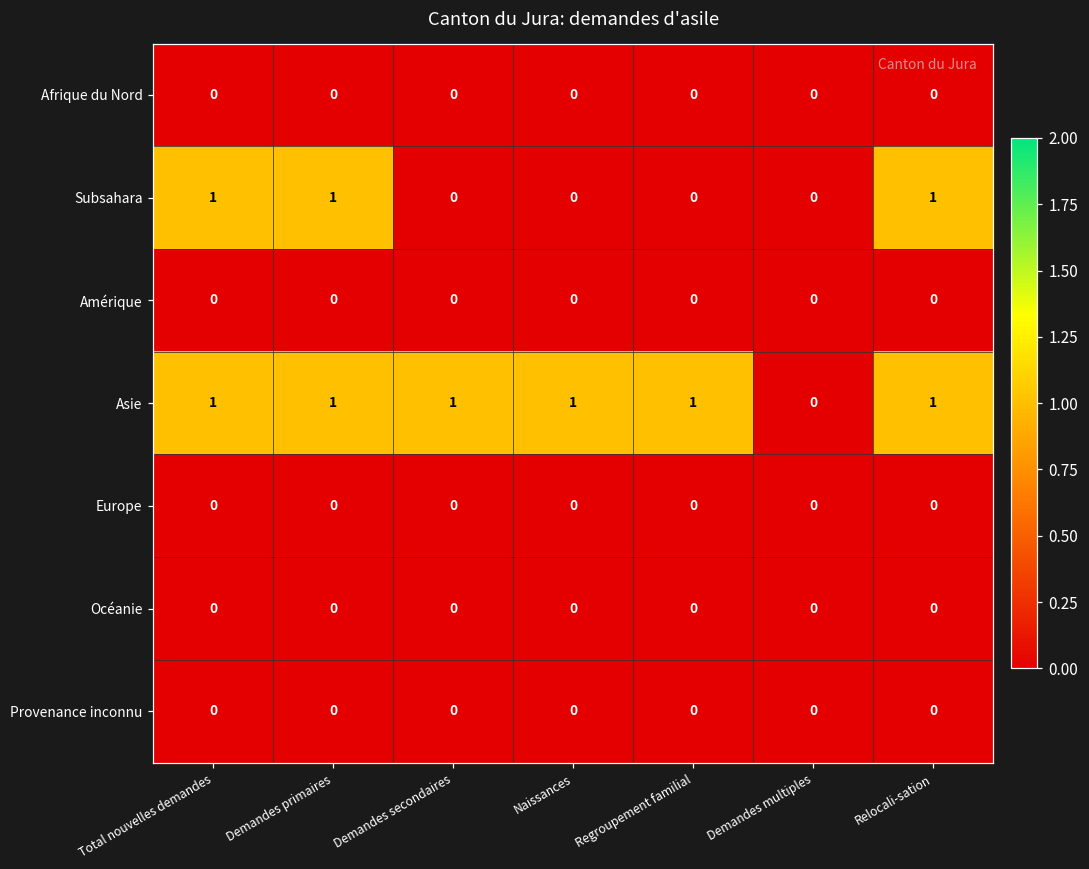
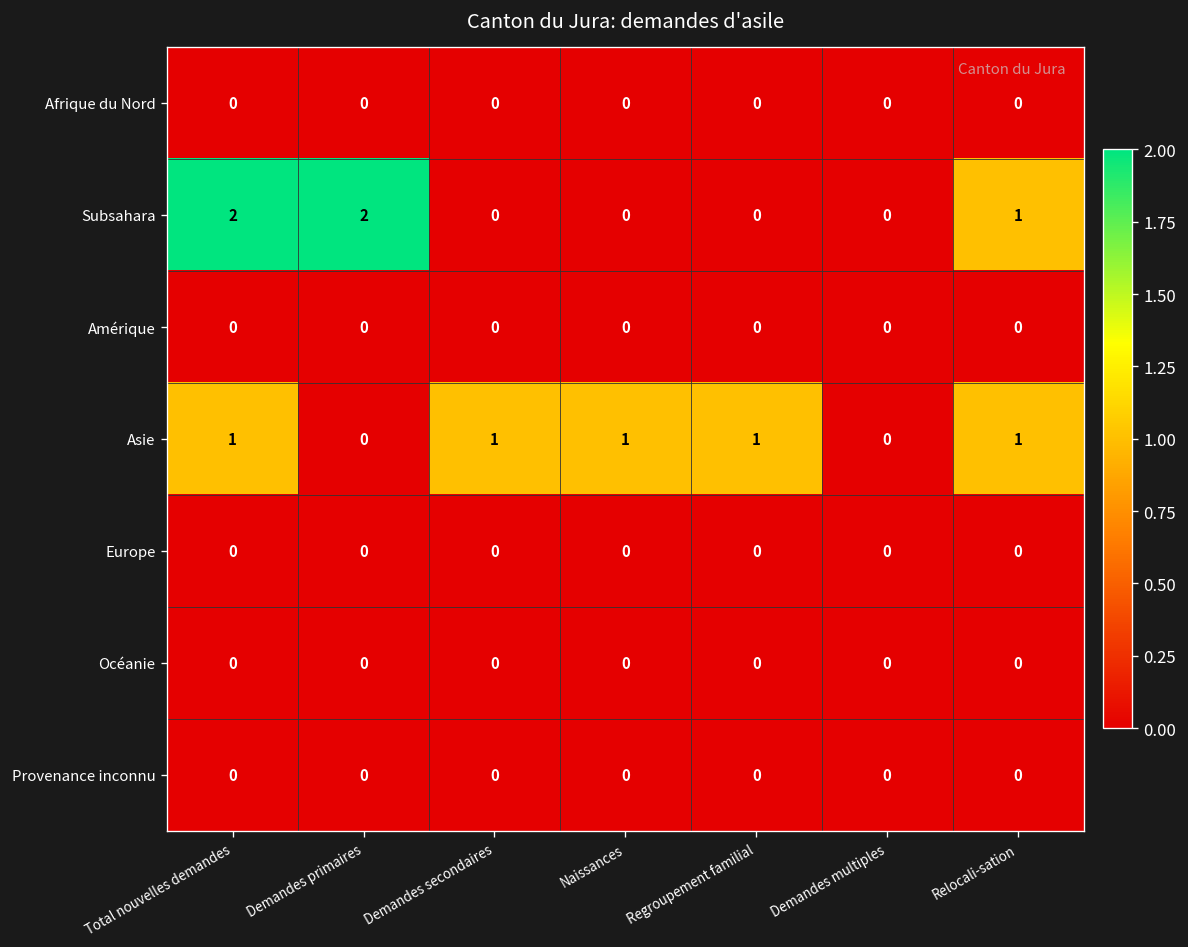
  {
    "Afrique du Nord": {
      "Total nouvelles demandes": 0,
      "Demandes primaires": 0,
      "Demandes secondaires": 0,
      "Naissances": 0,
      "Regroupement familial": 0,
      "Demandes multiples": 0
    },
    "Subsahara": {
-     "Total nouvelles demandes": 1,
-     "Demandes primaires": 1,
+     "Total nouvelles demandes": 2,
+     "Demandes primaires": 2,
      "Demandes secondaires": 0,
      "Naissances": 0,
      "Regroupement familial": 0,
      "Demandes multiples": 0,
      "Relocali-sation": 1
    },
    "Amérique": {
      "Total nouvelles demandes": 0,
      "Demandes primaires": 0,
      "Demandes secondaires": 0,
      "Naissances": 0,
      "Regroupement familial": 0,
      "Demandes multiples": 0,
      "Relocali-sation": 0
    },
    "Asie": {
      "Total nouvelles demandes": 1,
-     "Demandes primaires": 1,
+     "Demandes primaires": 0,
      "Demandes secondaires": 1,
      "Naissances": 1,
      "Regroupement familial": 1,
      "Demandes multiples": 0,
      "Relocali-sation": 1
    },
    "Europe": {
      "Total nouvelles demandes": 0,
      "Demandes primaires": 0,
      "Demandes secondaires": 0,
      "Naissances": 0,
      "Regroupement familial": 0,
      "Demandes multiples": 0,
      "Relocali-sation": 0
    },
    "Océanie": {
      "Total nouvelles demandes": 0,
      "Demandes primaires": 0,
      "Demandes secondaires": 0,
      "Naissances": 0,
      "Regroupement familial": 0,
      "Demandes multiples": 0,
      "Relocali-sation": 0
    },
    "Provenance inconnu": {
      "Total nouvelles demandes": 0,
      "Demandes primaires": 0,
      "Demandes secondaires": 0,
      "Naissances": 0,
      "Regroupement familial": 0,
      "Demandes multiples": 0,
      "Relocali-sation": 0
    }
  }
